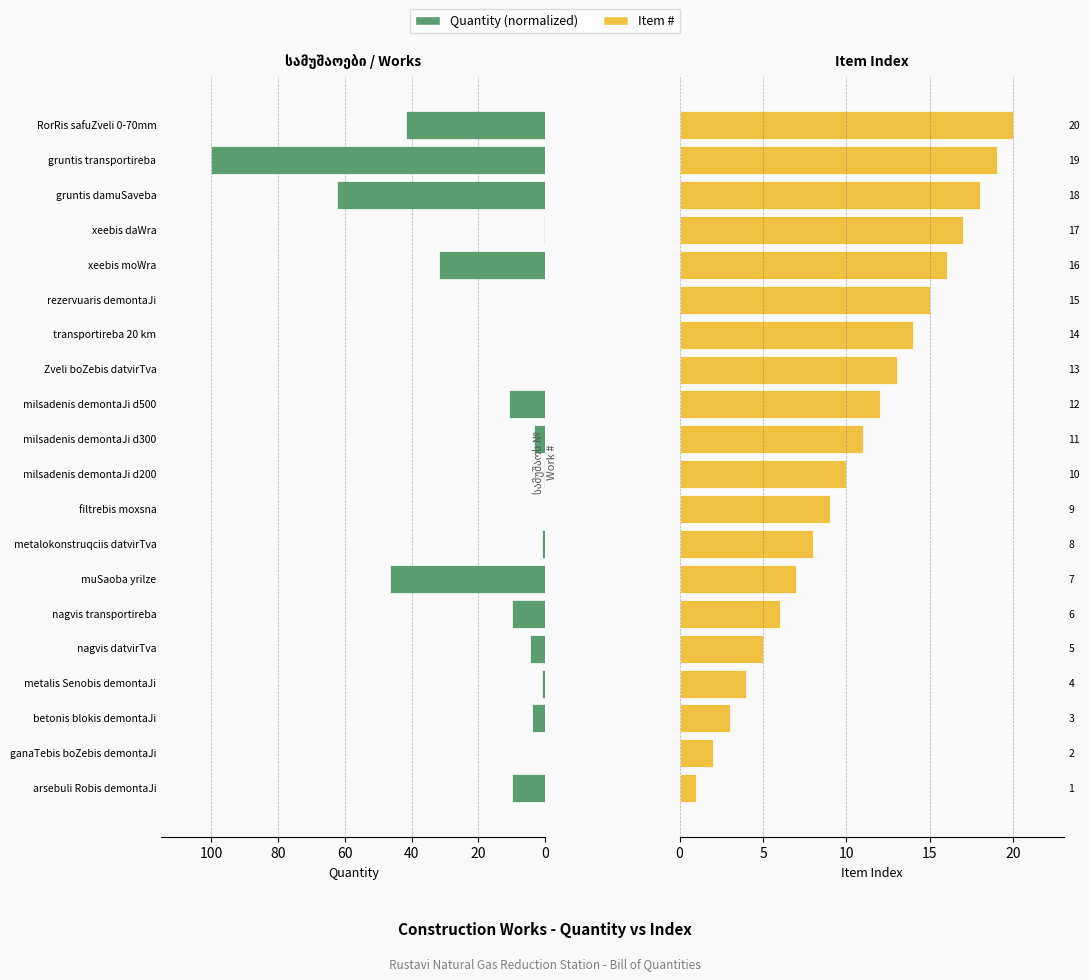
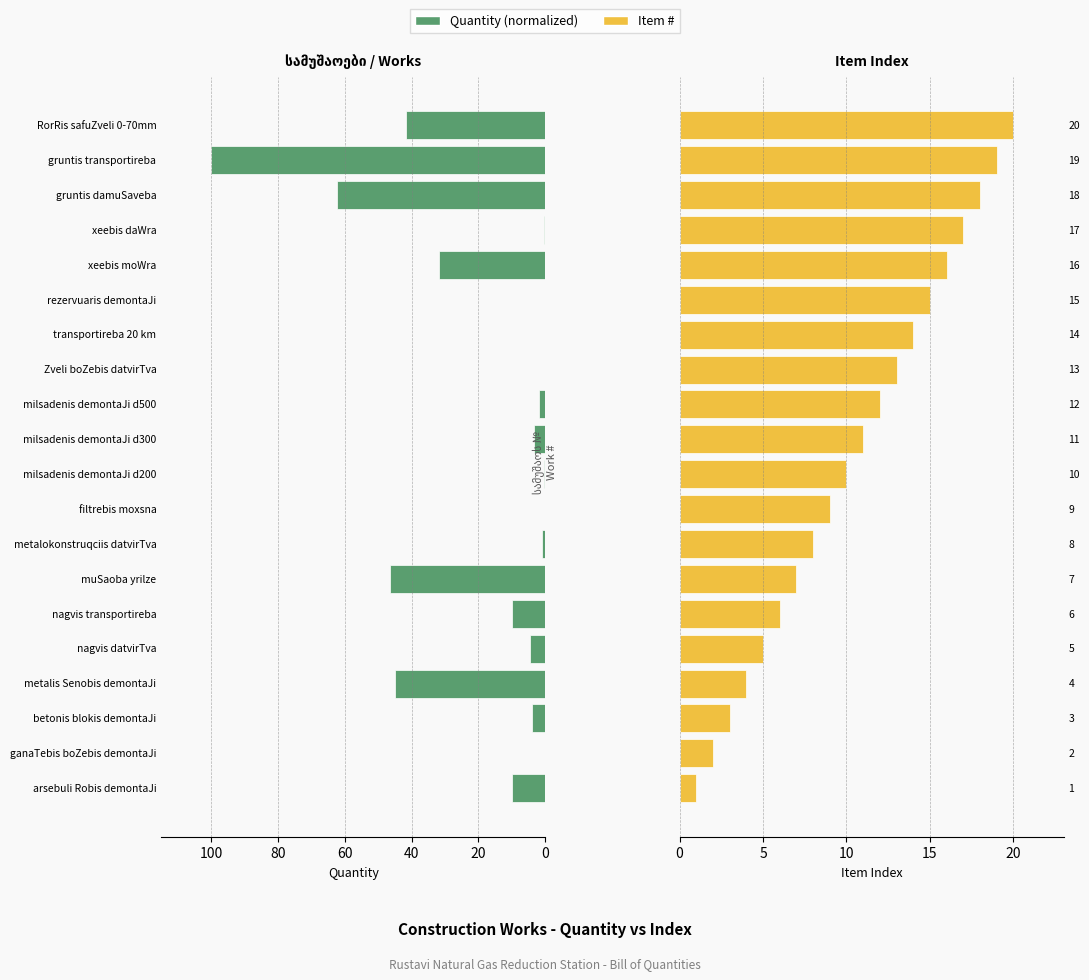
  {
    "სამუშაოები / Works": {
      "RorRis safuZveli 0-70mm": 42,
      "gruntis transportireba": 100,
      "gruntis damuSaveba": 63,
      "xeebis moWra": 32,
-     "milsadenis demontaJi d500": 11,
+     "milsadenis demontaJi d500": 2,
      "milsadenis demontaJi d300": 3,
      "metalokonstruqciis datvirTva": 1,
      "muSaoba yrilze": 47,
      "nagvis transportireba": 10,
      "nagvis datvirTva": 4,
-     "metalis Senobis demontaJi": 1,
+     "metalis Senobis demontaJi": 45,
      "betonis blokis demontaJi": 4,
      "arsebuli Robis demontaJi": 10
    },
    "Item Index": {
      "20": 20.0,
      "19": 19.0,
      "18": 18.0,
      "17": 17.0,
      "16": 16.0,
      "15": 15.0,
      "14": 14.0,
      "13": 13.0,
      "12": 12.0,
      "11": 11.0,
      "10": 10.0,
      "9": 9.0,
      "8": 8.0,
      "7": 7.0,
      "6": 6.0,
      "5": 5.0,
      "4": 4.0,
      "3": 3.0,
      "2": 2.0,
      "1": 1.0
    }
  }
